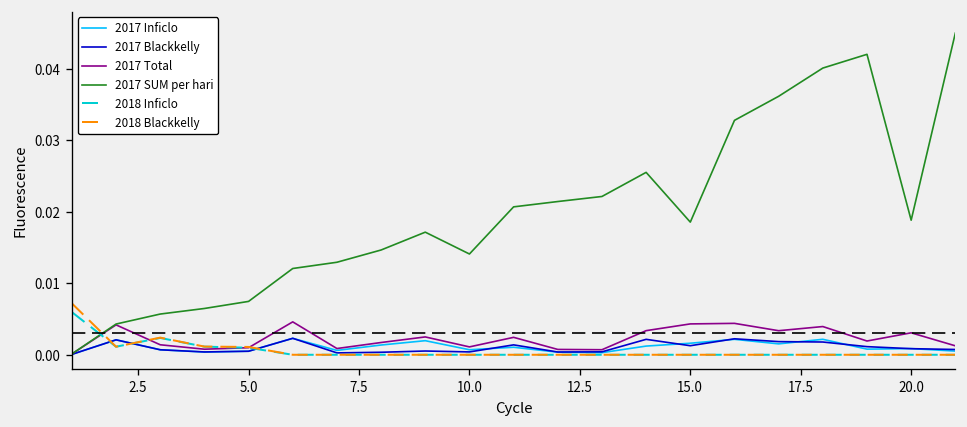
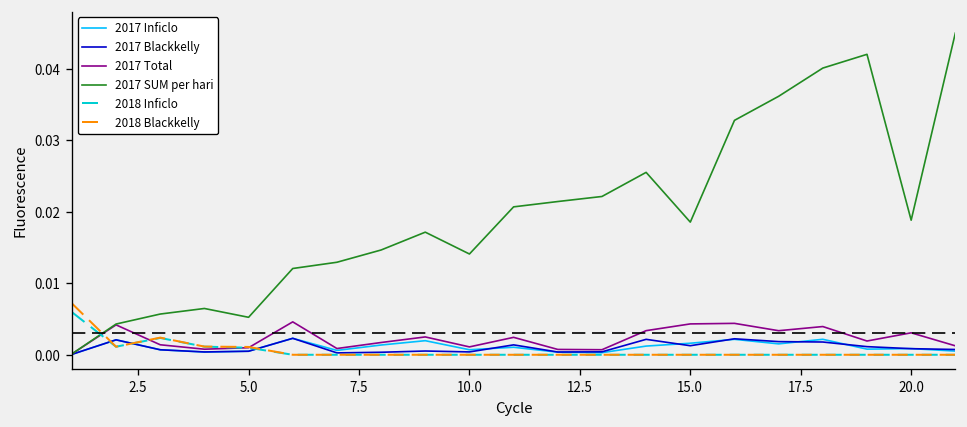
  {
    "2017 Total": {
      "15.0": 0.004,
      "20.0": 0.003
    },
    "2017 SUM per hari": {
-     "5.0": 0.007,
+     "5.0": 0.005,
      "10.0": 0.014,
      "15.0": 0.019,
      "20.0": 0.019
    }
  }
